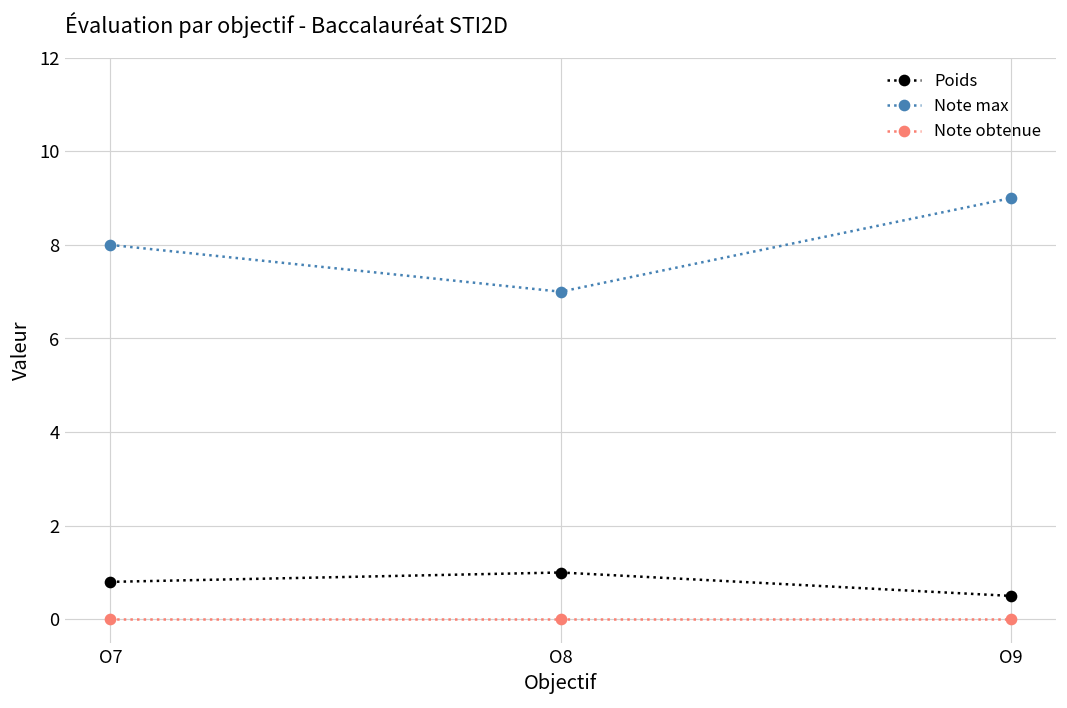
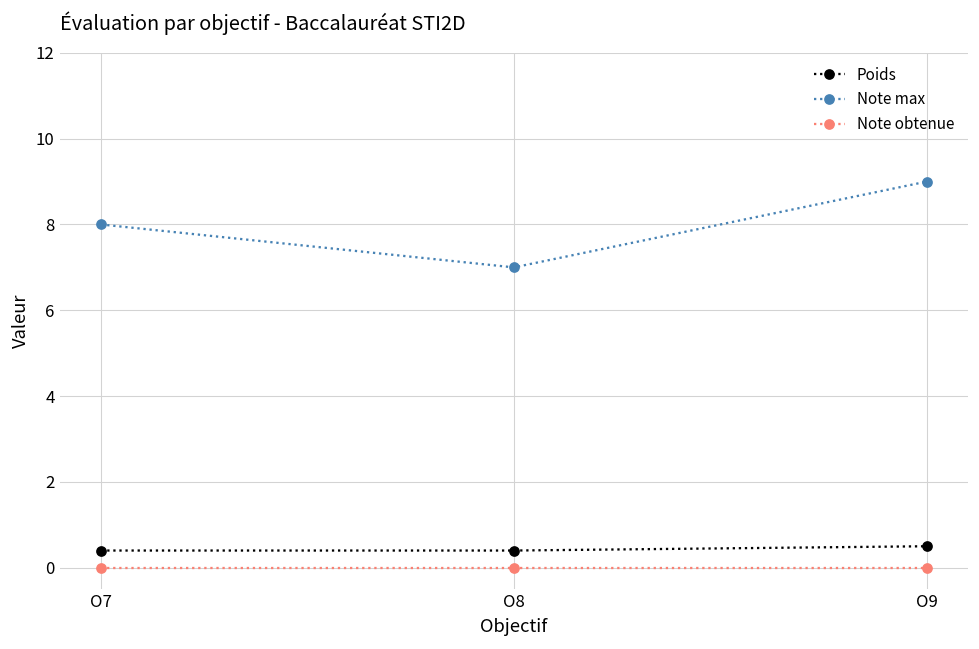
  {
    "Poids": {
-     "O7": 0.8,
-     "O8": 1.0,
+     "O7": 0.4,
+     "O8": 0.4,
      "O9": 0.5
    },
    "Note max": {
      "O7": 8.0,
      "O8": 7.0,
      "O9": 9.0
    },
    "Note obtenue": {
      "O7": 0.0,
      "O8": 0.0,
      "O9": 0.0
    }
  }
